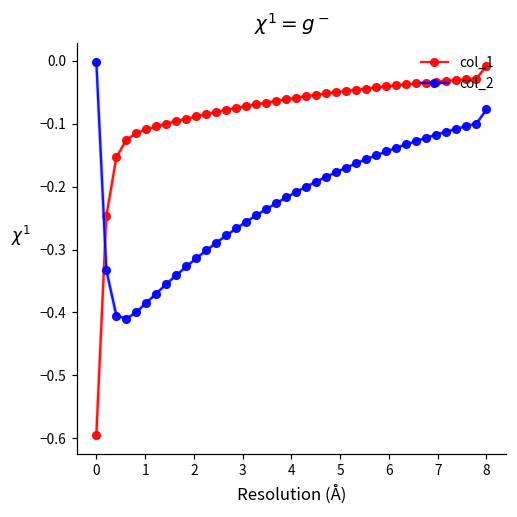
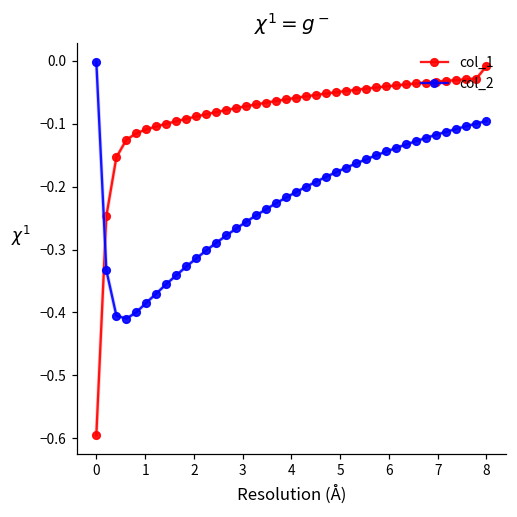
  {
    "col_1": {
      "0": -0.60,
      "8": -0.01
    },
    "col_2": {
      "0": 0.00,
-     "8": -0.08
+     "8": -0.10
    }
  }
